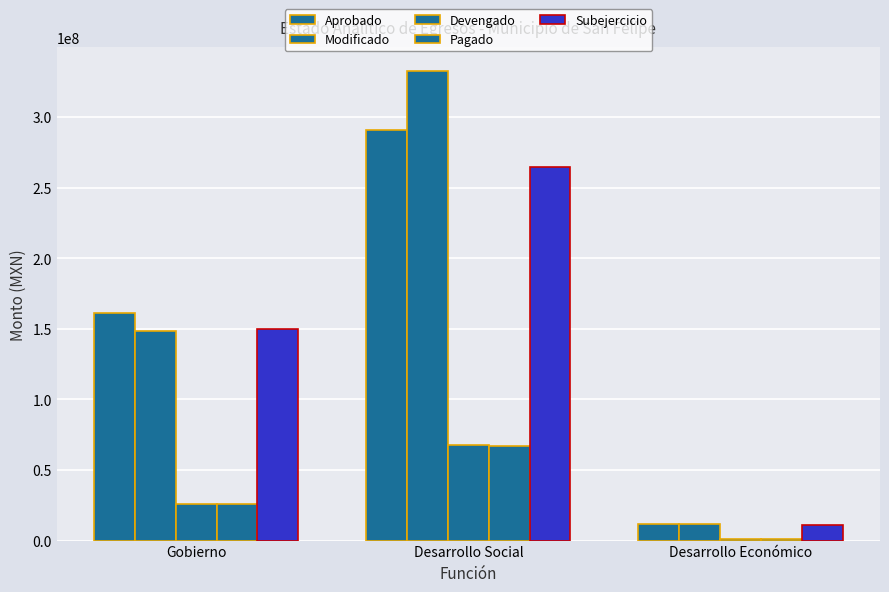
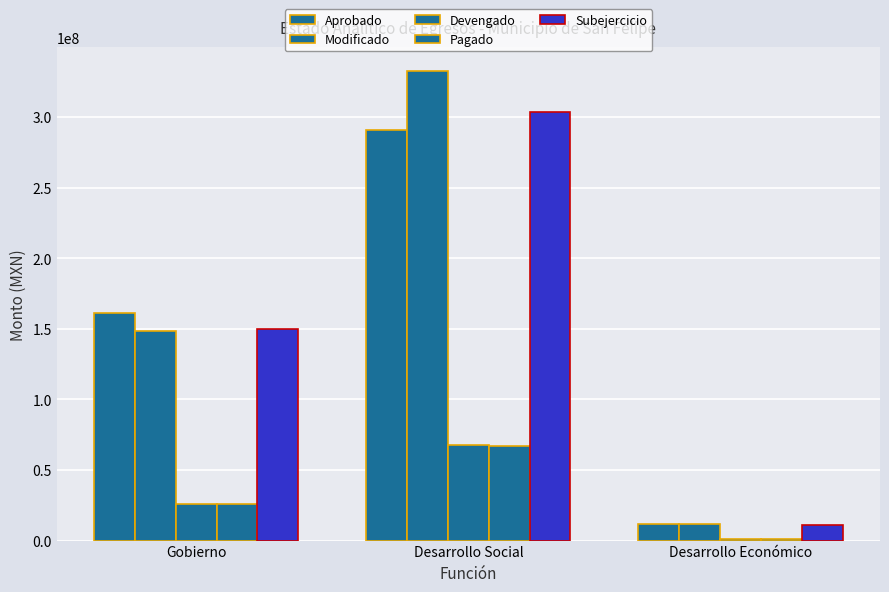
  {
    "Subejercicio": {
      "Gobierno": 150000000,
-     "Desarrollo Social": 265000000,
+     "Desarrollo Social": 304000000,
      "Desarrollo Económico": 11000000
    }
  }
